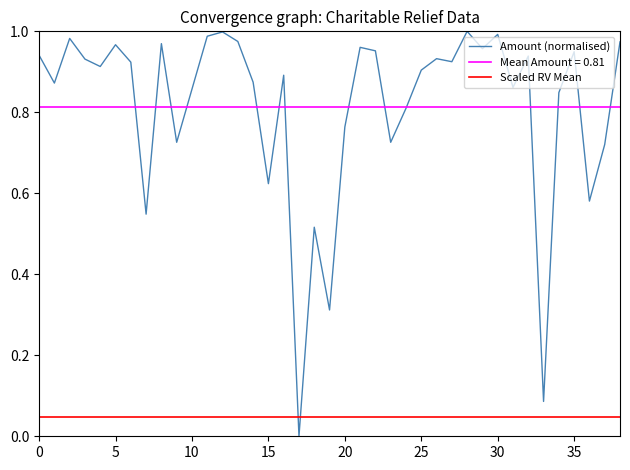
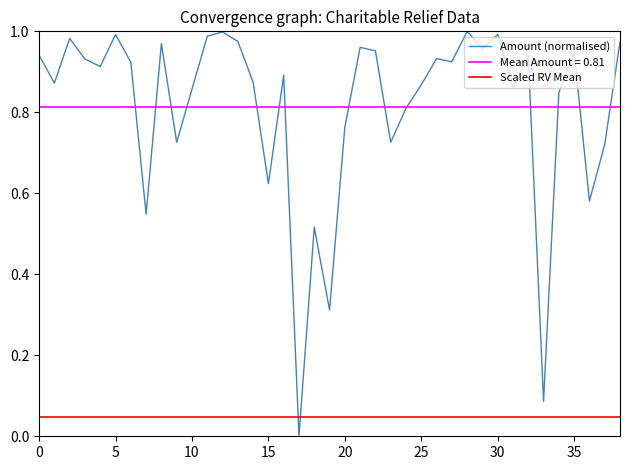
  {
    "0": 0.94,
-   "5": 0.97,
+   "5": 0.99,
    "10": 0.86,
    "15": 0.62,
    "20": 0.76,
-   "25": 0.90,
+   "25": 0.87,
    "30": 0.99
  }
